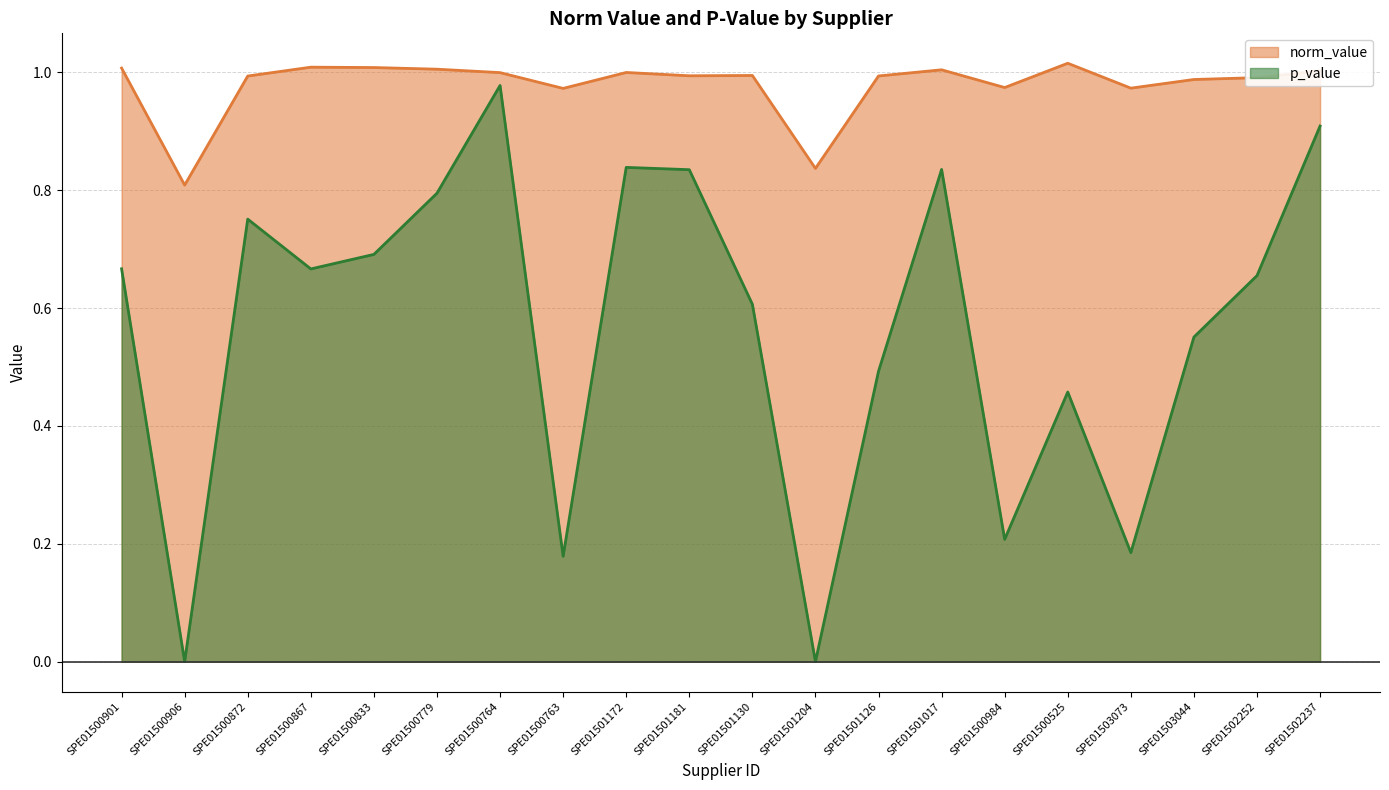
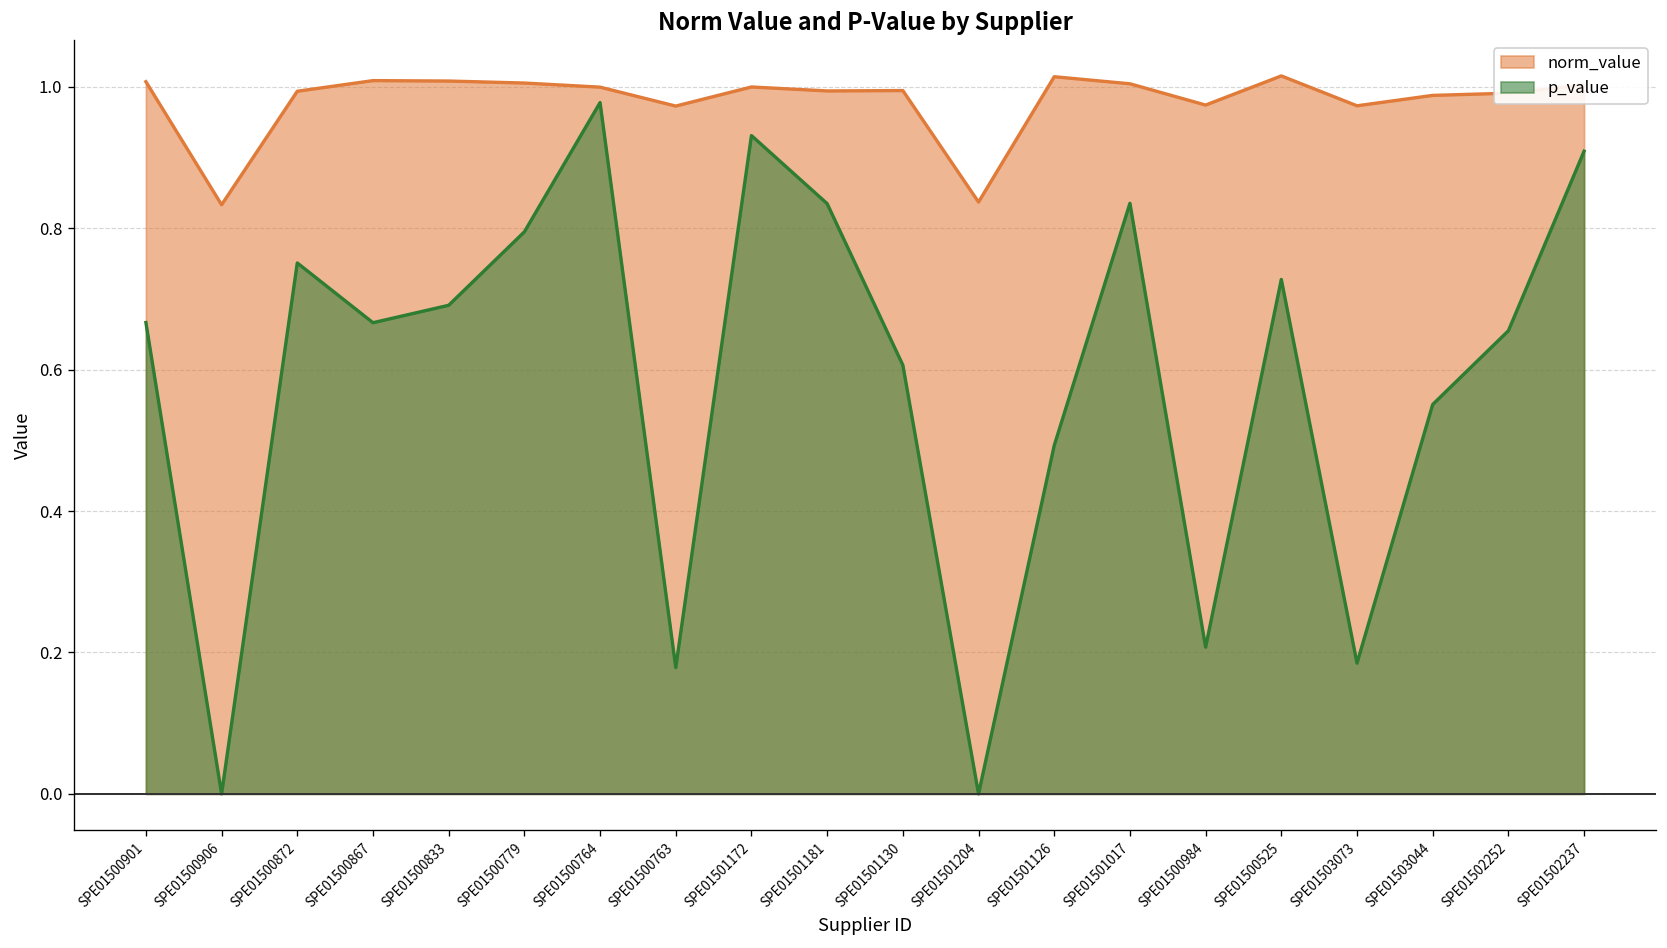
  {
    "norm_value": {
      "SPE01500901": 1.01,
-     "SPE01500906": 0.81,
+     "SPE01500906": 0.83,
      "SPE01500872": 0.99,
      "SPE01500867": 1.01,
      "SPE01500833": 1.01,
      "SPE01500779": 1.01,
      "SPE01500764": 1.00,
      "SPE01500763": 0.97,
      "SPE01501172": 1.00,
      "SPE01501181": 0.99,
      "SPE01501130": 0.99,
      "SPE01501204": 0.84,
-     "SPE01501126": 0.99,
+     "SPE01501126": 1.01,
      "SPE01501017": 1.00,
      "SPE01500984": 0.97,
      "SPE01500525": 1.02,
      "SPE01503073": 0.97,
      "SPE01503044": 0.99
    },
    "p_value": {
      "SPE01500901": 0.67,
      "SPE01500906": 0.00,
      "SPE01500872": 0.75,
      "SPE01500867": 0.67,
      "SPE01500833": 0.69,
      "SPE01500779": 0.79,
      "SPE01500764": 0.98,
      "SPE01500763": 0.18,
-     "SPE01501172": 0.84,
+     "SPE01501172": 0.93,
      "SPE01501181": 0.83,
      "SPE01501130": 0.61,
      "SPE01501204": 0.00,
      "SPE01501126": 0.49,
      "SPE01501017": 0.84,
      "SPE01500984": 0.21,
-     "SPE01500525": 0.46,
+     "SPE01500525": 0.73,
      "SPE01503073": 0.18,
      "SPE01503044": 0.55,
      "SPE01502252": 0.65,
      "SPE01502237": 0.91
    }
  }
